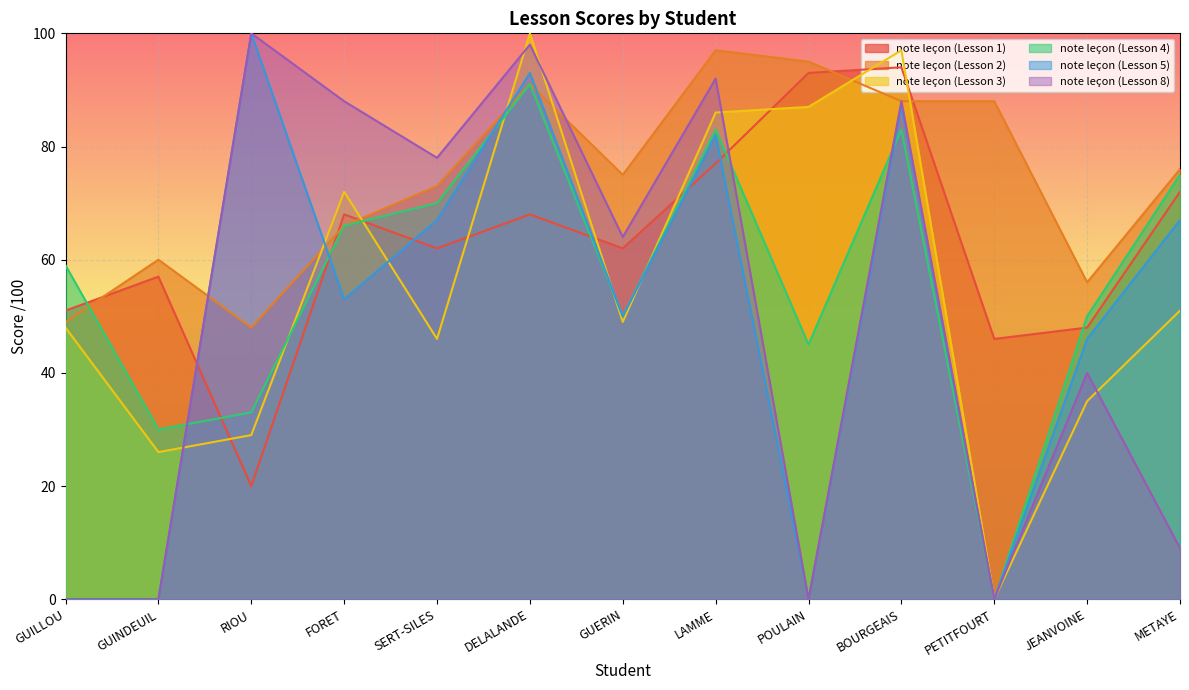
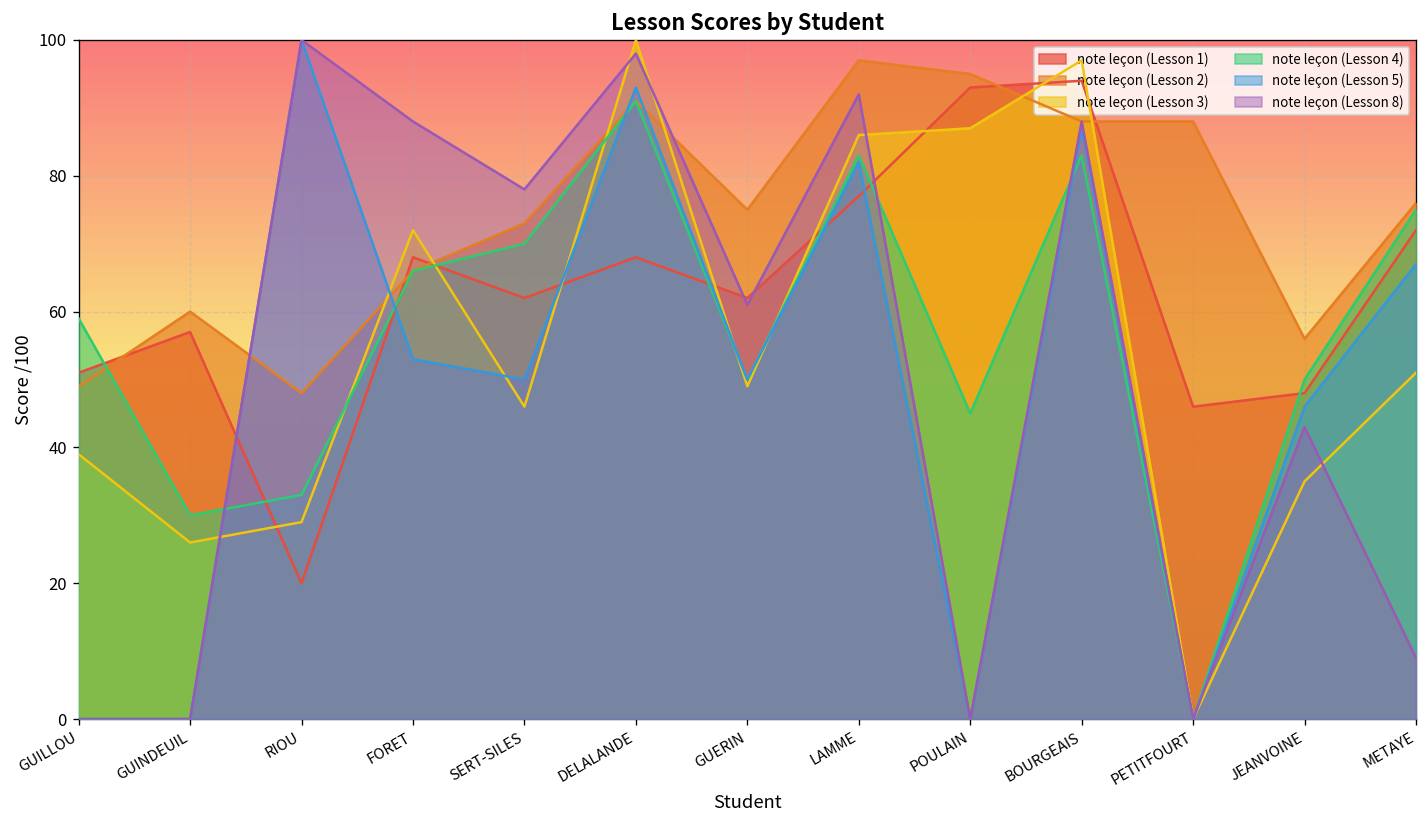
  {
    "note leçon (Lesson 3)": {
-     "GUILLOU": 48,
+     "GUILLOU": 39,
      "GUINDEUIL": 26,
      "RIOU": 29,
      "FORET": 72,
      "SERT-SILES": 46,
      "DELALANDE": 100,
      "GUERIN": 49,
      "LAMME": 86,
      "POULAIN": 87,
      "JEANVOINE": 35,
      "METAYE": 51
    },
    "note leçon (Lesson 4)": {
      "GUILLOU": 59,
      "GUINDEUIL": 30,
      "RIOU": 33,
      "SERT-SILES": 70,
      "LAMME": 83,
      "POULAIN": 45,
      "BOURGEAIS": 83,
      "JEANVOINE": 50,
      "METAYE": 75
    },
    "note leçon (Lesson 5)": {
      "FORET": 53,
-     "SERT-SILES": 67,
+     "SERT-SILES": 50,
      "DELALANDE": 93,
      "LAMME": 82,
      "BOURGEAIS": 87,
      "JEANVOINE": 46,
      "METAYE": 67
    },
    "note leçon (Lesson 8)": {
      "FORET": 88,
      "SERT-SILES": 78,
      "DELALANDE": 98,
-     "GUERIN": 64,
+     "GUERIN": 61,
      "LAMME": 92,
-     "JEANVOINE": 40,
+     "JEANVOINE": 43,
      "METAYE": 9
    }
  }
